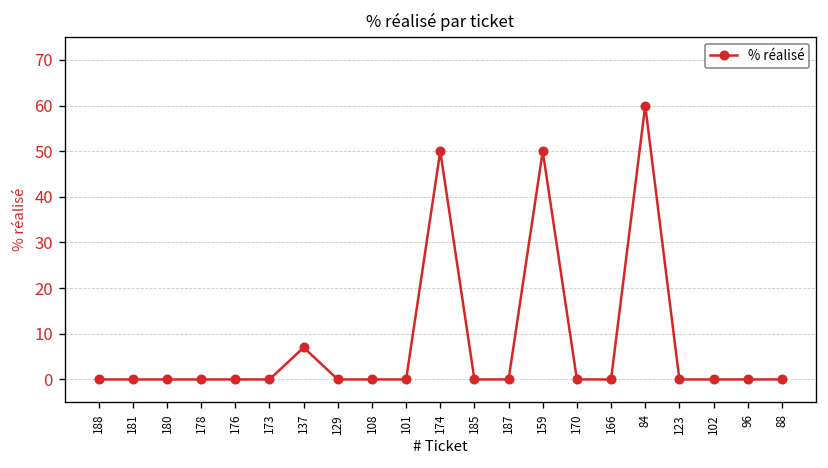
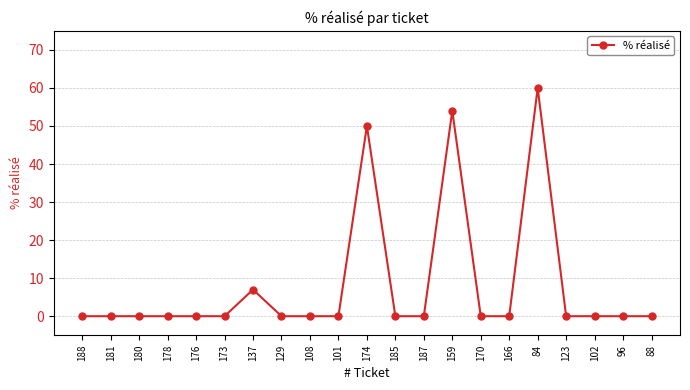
  {
    "188": 0,
    "181": 0,
    "180": 0,
    "178": 0,
    "176": 0,
    "173": 0,
    "137": 7,
    "129": 0,
    "108": 0,
    "101": 0,
    "174": 50,
    "185": 0,
    "187": 0,
-   "159": 50,
+   "159": 54,
    "170": 0,
    "166": 0,
    "84": 60,
    "123": 0,
    "102": 0,
    "96": 0,
    "88": 0
  }
